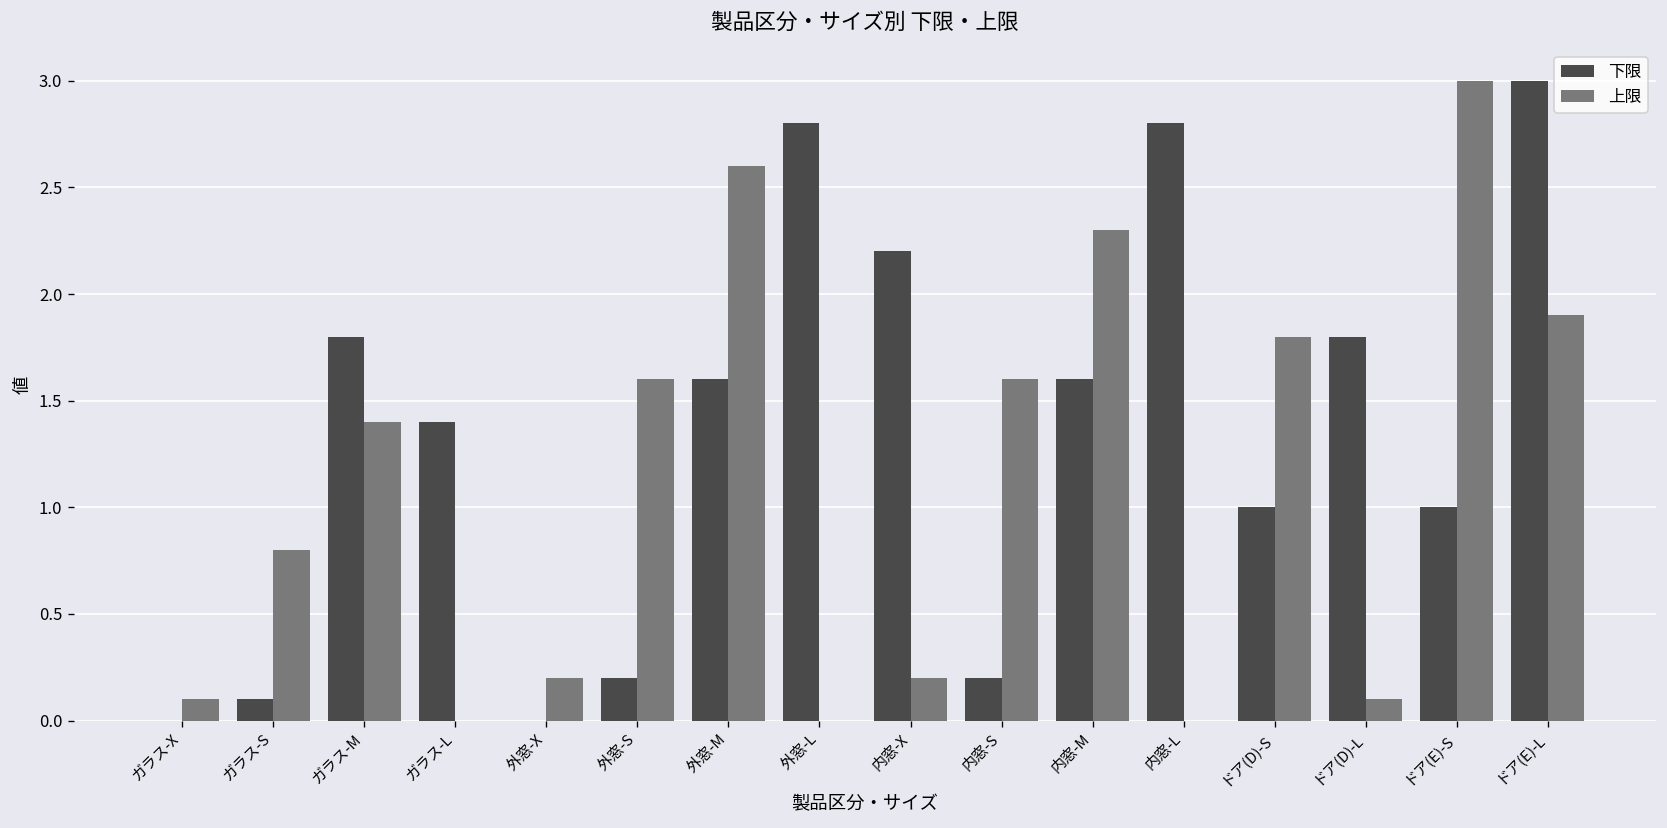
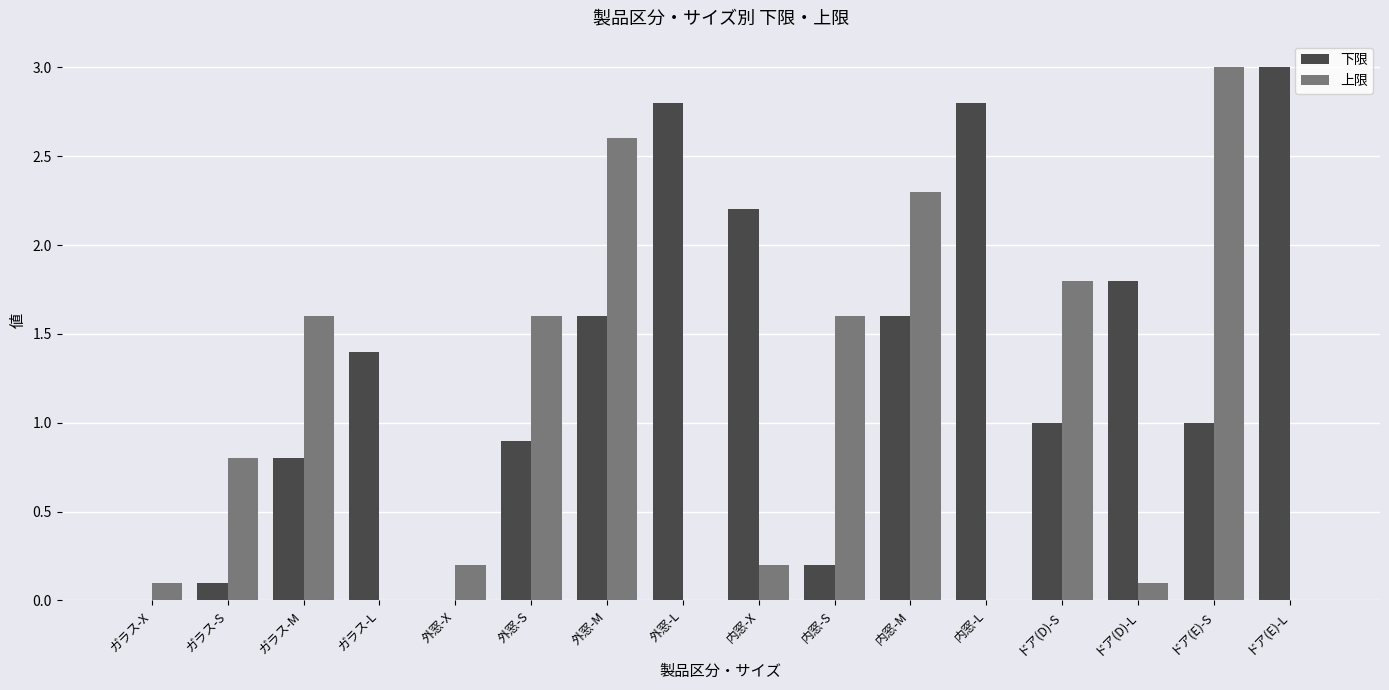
  {
    "下限": {
      "ガラス-X": 0.0,
      "ガラス-S": 0.1,
-     "ガラス-M": 1.8,
+     "ガラス-M": 0.8,
      "ガラス-L": 1.4,
      "外窓-X": 0.0,
-     "外窓-S": 0.2,
+     "外窓-S": 0.9,
      "外窓-M": 1.6,
      "外窓-L": 2.8,
      "内窓-X": 2.2,
      "内窓-S": 0.2,
      "内窓-M": 1.6,
      "内窓-L": 2.8,
      "ドア(D)-S": 1.0,
      "ドア(D)-L": 1.8,
      "ドア(E)-S": 1.0,
      "ドア(E)-L": 3.0
    },
    "上限": {
      "ガラス-X": 0.1,
      "ガラス-S": 0.8,
-     "ガラス-M": 1.4,
+     "ガラス-M": 1.6,
      "ガラス-L": 0.0,
      "外窓-X": 0.2,
      "外窓-S": 1.6,
      "外窓-M": 2.6,
      "外窓-L": 0.0,
      "内窓-X": 0.2,
      "内窓-S": 1.6,
      "内窓-M": 2.3,
      "内窓-L": 0.0,
      "ドア(D)-S": 1.8,
      "ドア(D)-L": 0.1,
      "ドア(E)-S": 3.0,
-     "ドア(E)-L": 1.9
+     "ドア(E)-L": 0.0
    }
  }
